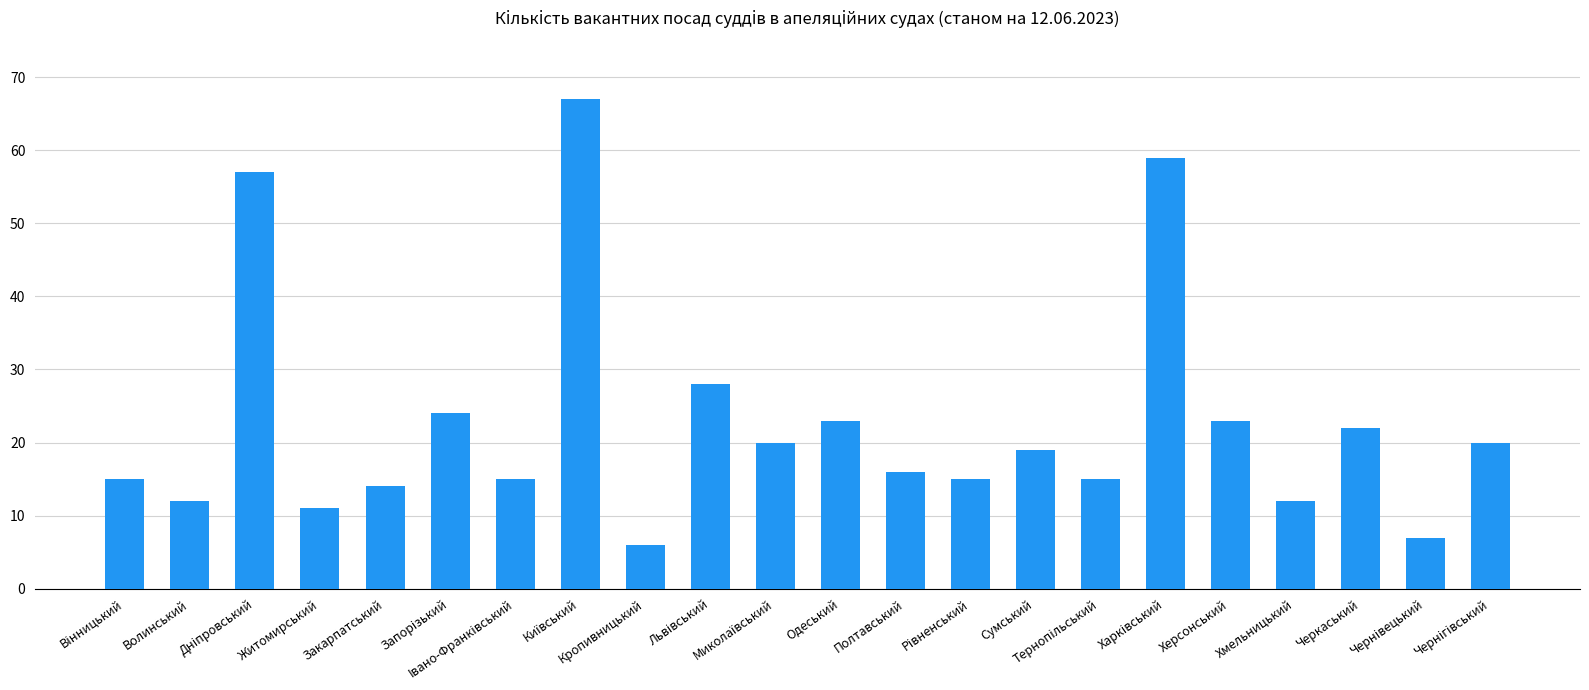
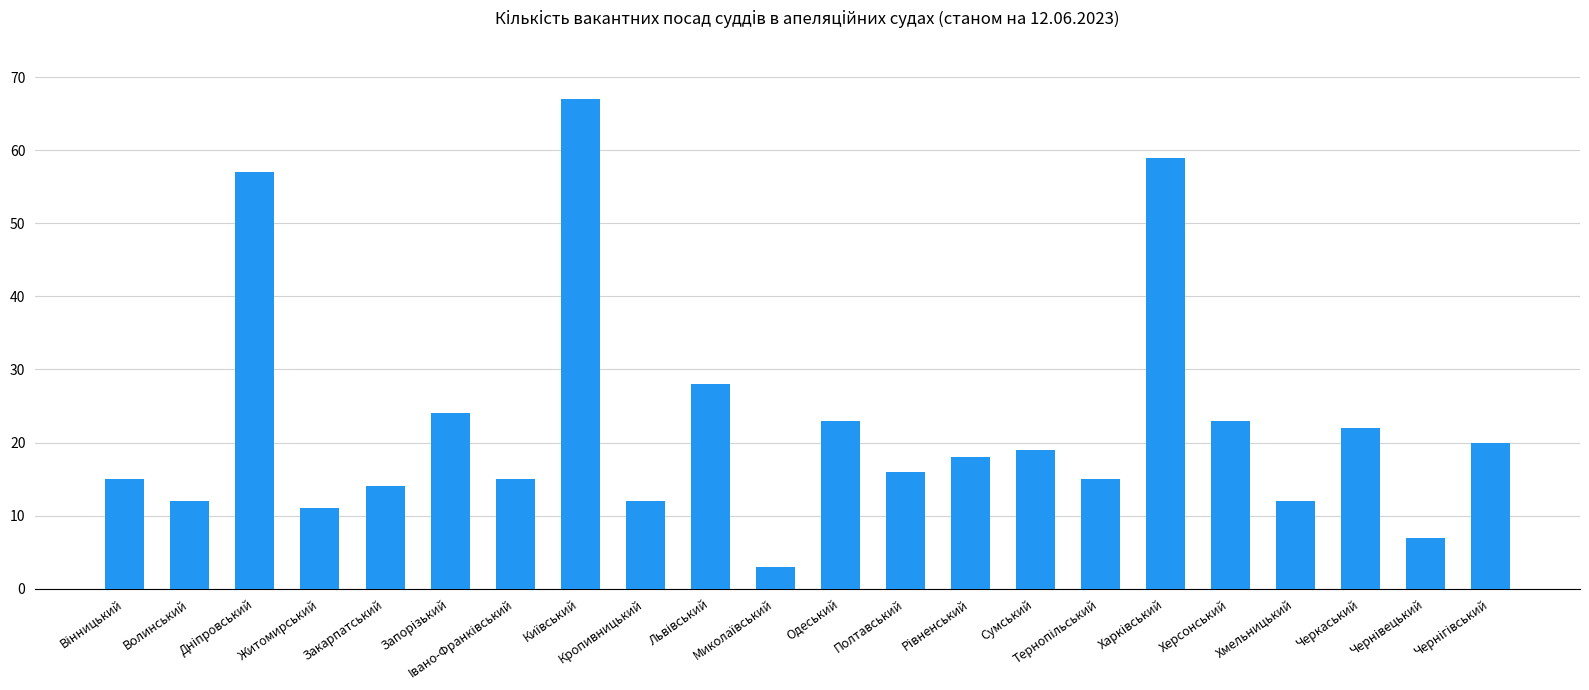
  {
    "Вінницький": 15,
    "Волинський": 12,
    "Дніпровський": 57,
    "Житомирський": 11,
    "Закарпатський": 14,
    "Запорізький": 24,
    "Івано-Франківський": 15,
    "Київський": 67,
-   "Кропивницький": 6,
+   "Кропивницький": 12,
    "Львівський": 28,
-   "Миколаївський": 20,
+   "Миколаївський": 3,
    "Одеський": 23,
    "Полтавський": 16,
-   "Рівненський": 15,
+   "Рівненський": 18,
    "Сумський": 19,
    "Тернопільський": 15,
    "Харківський": 59,
    "Херсонський": 23,
    "Хмельницький": 12,
    "Черкаський": 22,
    "Чернівецький": 7,
    "Чернігівський": 20
  }
